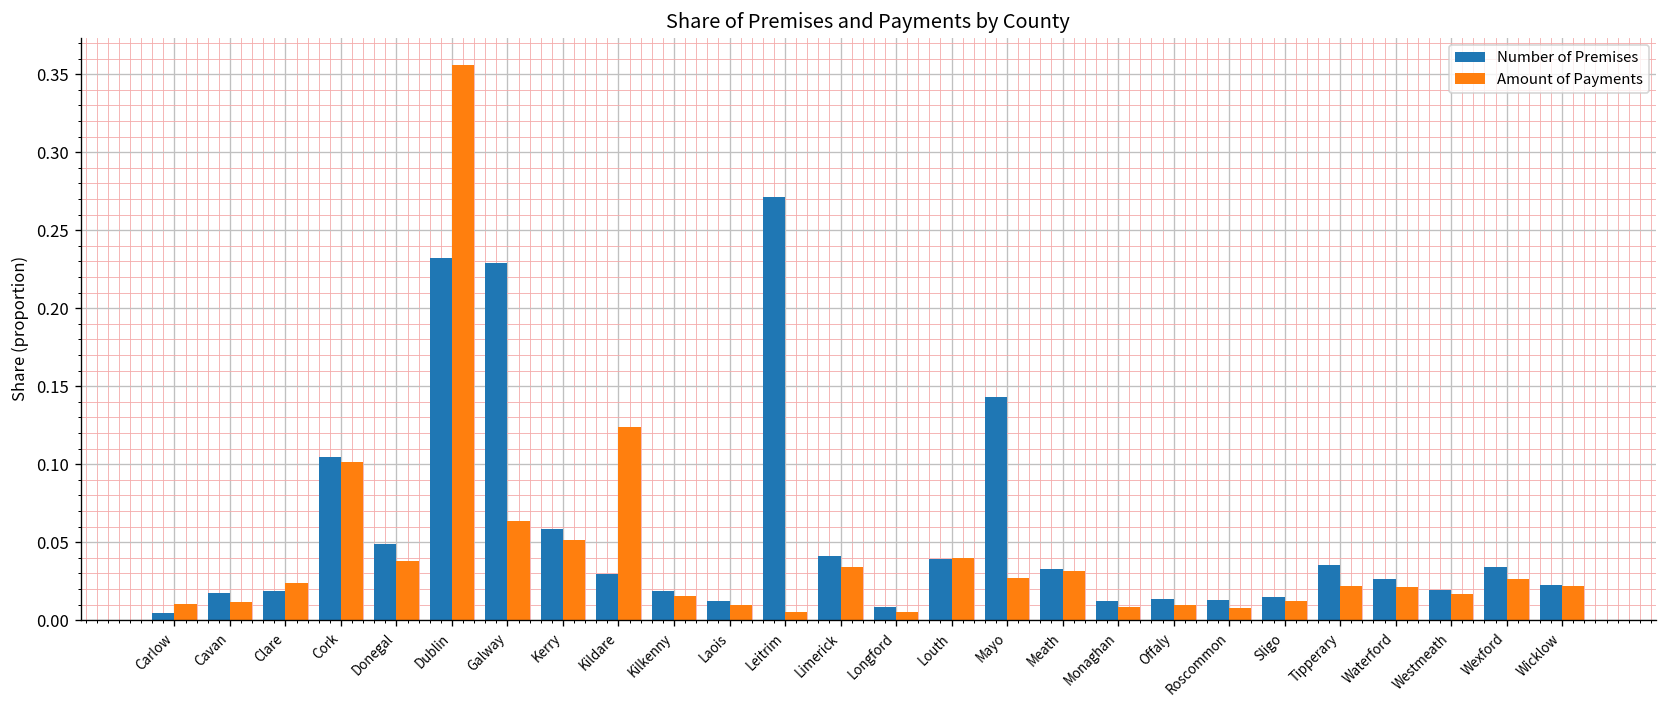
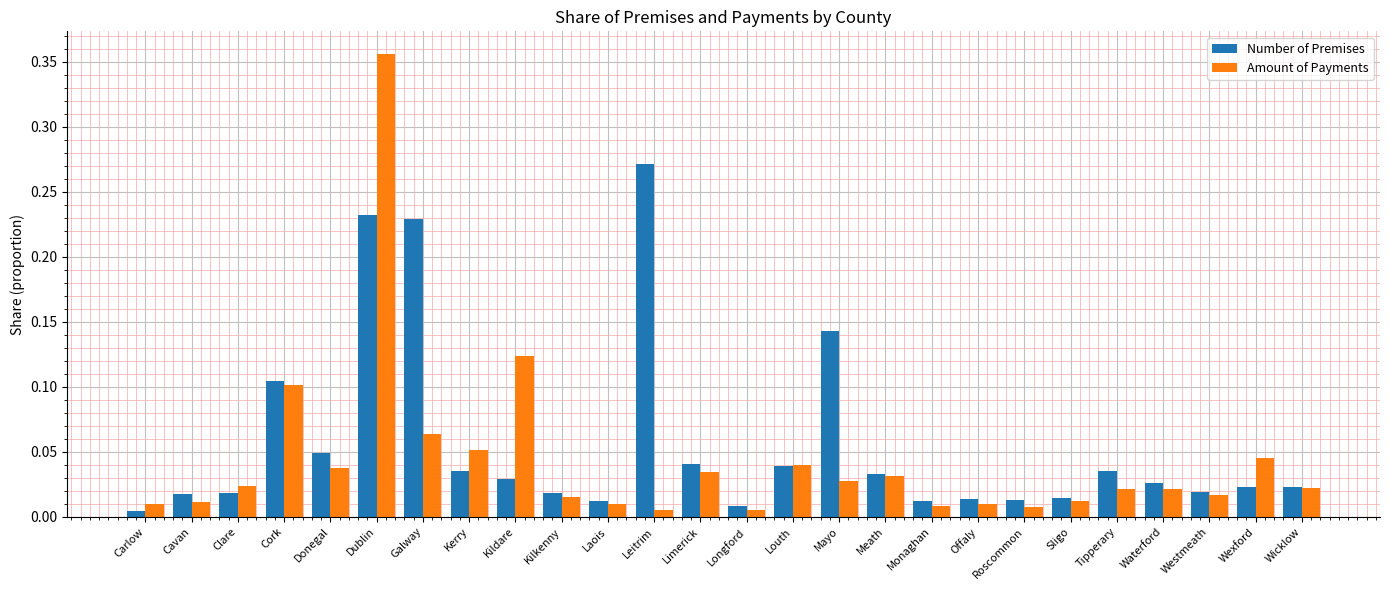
  {
    "Number of Premises": {
      "Carlow": 0.005,
      "Cavan": 0.017,
      "Clare": 0.019,
      "Cork": 0.105,
      "Donegal": 0.049,
      "Dublin": 0.232,
      "Galway": 0.229,
-     "Kerry": 0.058,
+     "Kerry": 0.035,
      "Kildare": 0.029,
      "Kilkenny": 0.019,
      "Laois": 0.012,
      "Leitrim": 0.271,
      "Limerick": 0.041,
      "Longford": 0.008,
      "Louth": 0.039,
      "Mayo": 0.143,
      "Meath": 0.033,
      "Monaghan": 0.012,
      "Offaly": 0.013,
      "Roscommon": 0.013,
      "Sligo": 0.015,
      "Tipperary": 0.035,
      "Waterford": 0.026,
      "Westmeath": 0.019,
-     "Wexford": 0.034,
+     "Wexford": 0.023,
      "Wicklow": 0.023
    },
    "Amount of Payments": {
      "Carlow": 0.010,
      "Cavan": 0.012,
      "Clare": 0.024,
      "Cork": 0.101,
      "Donegal": 0.038,
      "Dublin": 0.356,
      "Galway": 0.064,
      "Kerry": 0.052,
      "Kildare": 0.124,
      "Kilkenny": 0.015,
      "Laois": 0.010,
      "Leitrim": 0.005,
      "Limerick": 0.034,
      "Longford": 0.005,
      "Louth": 0.040,
      "Mayo": 0.027,
      "Meath": 0.032,
      "Monaghan": 0.008,
      "Offaly": 0.010,
      "Roscommon": 0.008,
      "Sligo": 0.012,
      "Tipperary": 0.022,
      "Waterford": 0.021,
      "Westmeath": 0.017,
-     "Wexford": 0.026,
+     "Wexford": 0.046,
      "Wicklow": 0.022
    }
  }
